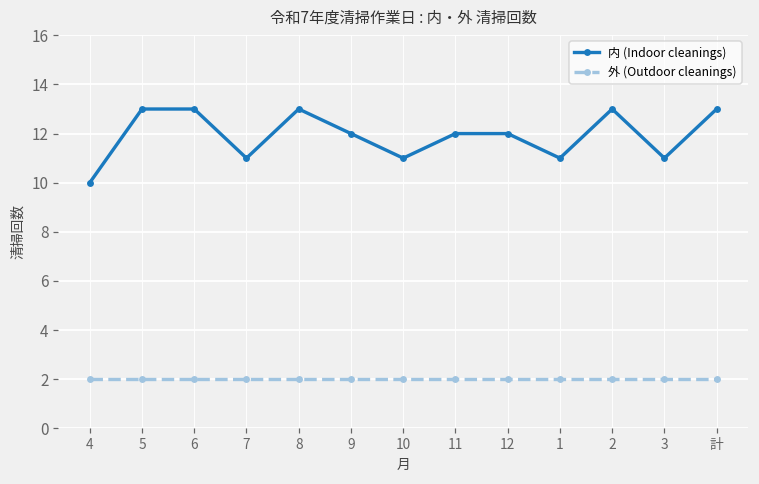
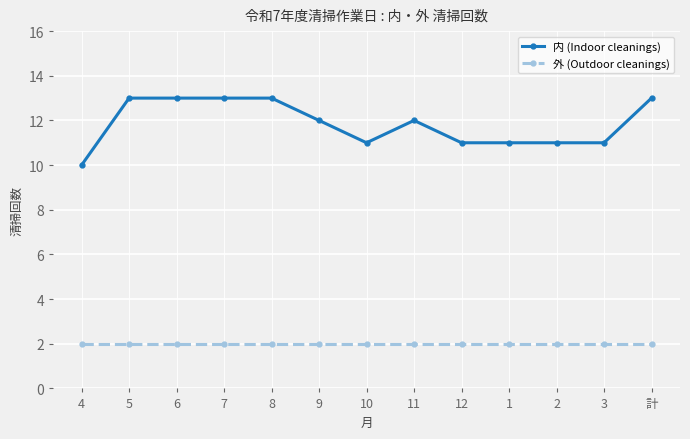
  {
    "内 (Indoor cleanings)": {
      "4": 10,
      "5": 13,
      "6": 13,
-     "7": 11,
+     "7": 13,
      "8": 13,
      "9": 12,
      "10": 11,
      "11": 12,
-     "12": 12,
+     "12": 11,
      "1": 11,
-     "2": 13,
+     "2": 11,
      "3": 11,
      "計": 13
    },
    "外 (Outdoor cleanings)": {
      "4": 2,
      "5": 2,
      "6": 2,
      "7": 2,
      "8": 2,
      "9": 2,
      "10": 2,
      "11": 2,
      "12": 2,
      "1": 2,
      "2": 2,
      "3": 2,
      "計": 2
    }
  }
